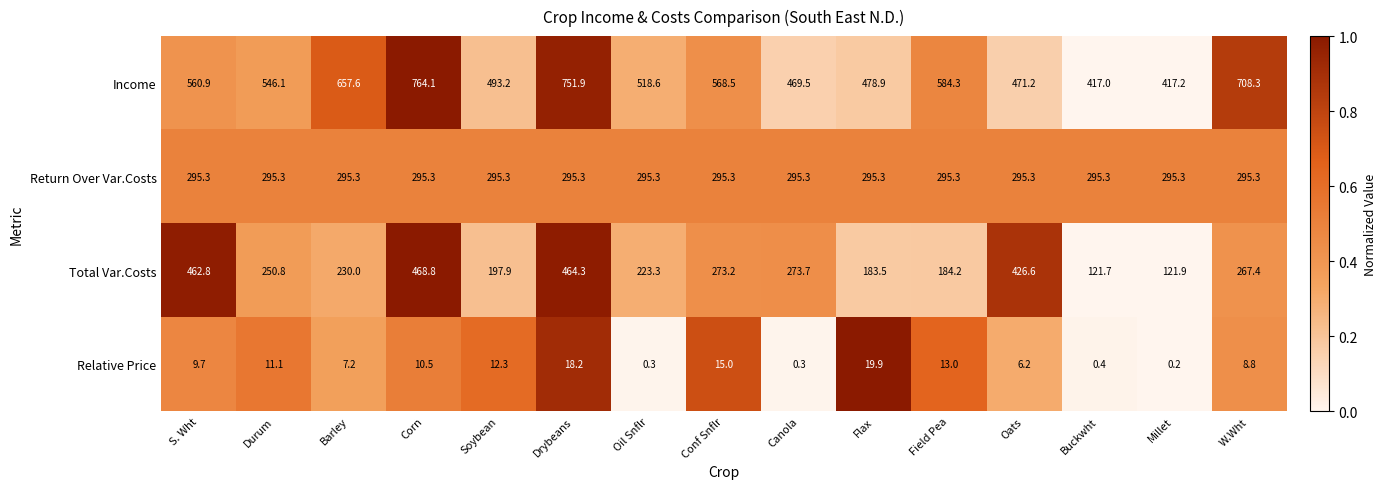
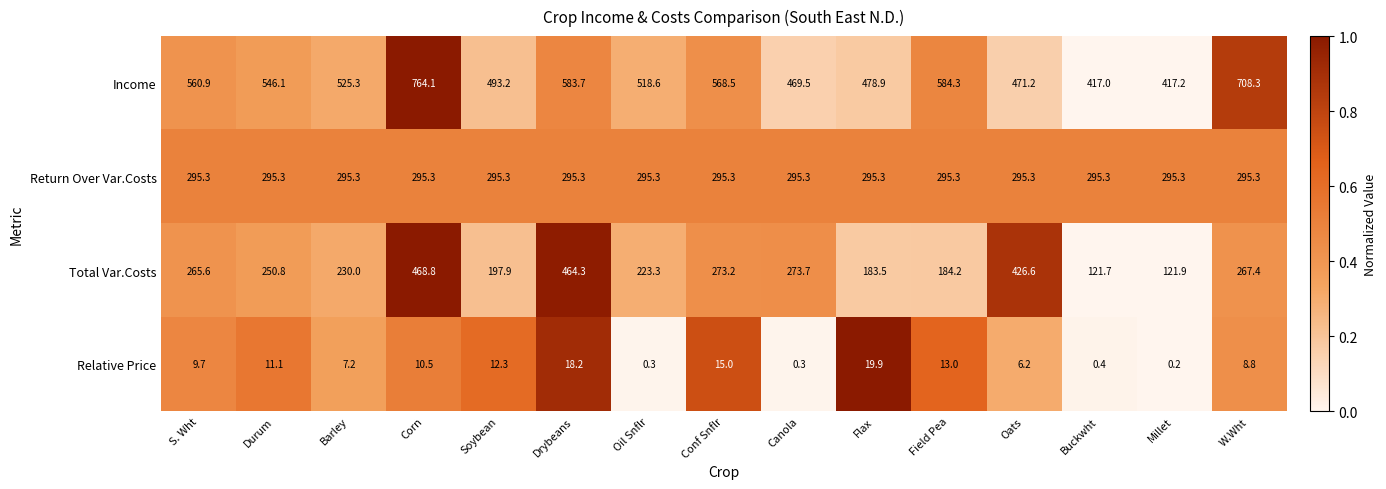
  {
    "Income": {
      "S. Wht": 560.9,
      "Durum": 546.1,
-     "Barley": 657.6,
+     "Barley": 525.3,
      "Corn": 764.1,
      "Soybean": 493.2,
-     "Drybeans": 751.9,
+     "Drybeans": 583.7,
      "Oil Snflr": 518.6,
      "Conf Snflr": 568.5,
      "Canola": 469.5,
      "Flax": 478.9,
      "Field Pea": 584.3,
      "Oats": 471.2,
      "Buckwht": 417.0,
      "Millet": 417.2,
      "W.Wht": 708.3
    },
    "Return Over Var.Costs": {
      "S. Wht": 295.3,
      "Durum": 295.3,
      "Barley": 295.3,
      "Corn": 295.3,
      "Soybean": 295.3,
      "Drybeans": 295.3,
      "Oil Snflr": 295.3,
      "Conf Snflr": 295.3,
      "Canola": 295.3,
      "Flax": 295.3,
      "Field Pea": 295.3,
      "Oats": 295.3,
      "Buckwht": 295.3,
      "Millet": 295.3,
      "W.Wht": 295.3
    },
    "Total Var.Costs": {
-     "S. Wht": 462.8,
+     "S. Wht": 265.6,
      "Durum": 250.8,
      "Barley": 230.0,
      "Corn": 468.8,
      "Soybean": 197.9,
      "Drybeans": 464.3,
      "Oil Snflr": 223.3,
      "Conf Snflr": 273.2,
      "Canola": 273.7,
      "Flax": 183.5,
      "Field Pea": 184.2,
      "Oats": 426.6,
      "Buckwht": 121.7,
      "Millet": 121.9,
      "W.Wht": 267.4
    },
    "Relative Price": {
      "S. Wht": 9.7,
      "Durum": 11.1,
      "Barley": 7.2,
      "Corn": 10.5,
      "Soybean": 12.3,
      "Drybeans": 18.2,
      "Oil Snflr": 0.3,
      "Conf Snflr": 15.0,
      "Canola": 0.3,
      "Flax": 19.9,
      "Field Pea": 13.0,
      "Oats": 6.2,
      "Buckwht": 0.4,
      "Millet": 0.2,
      "W.Wht": 8.8
    }
  }
